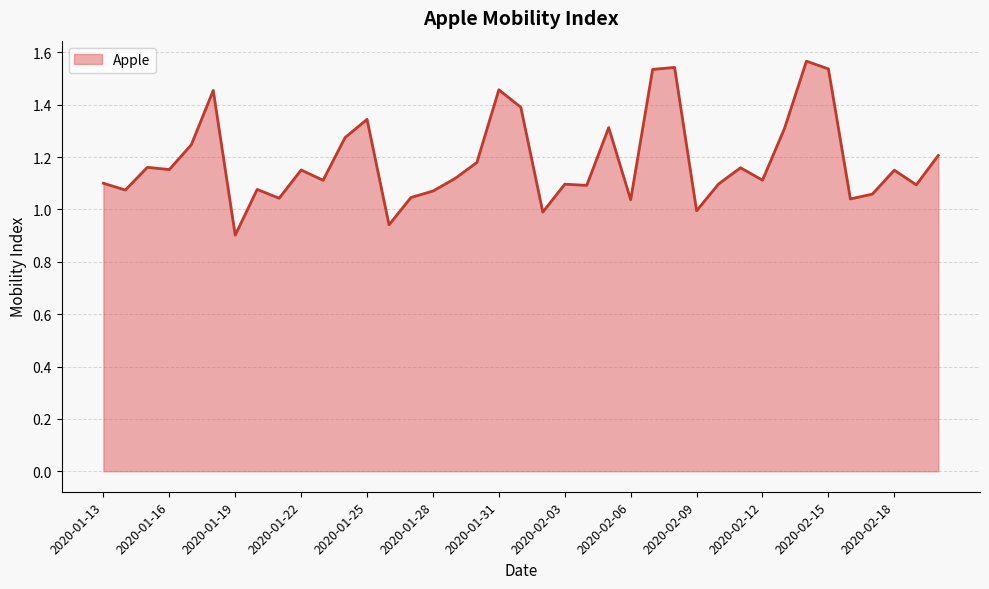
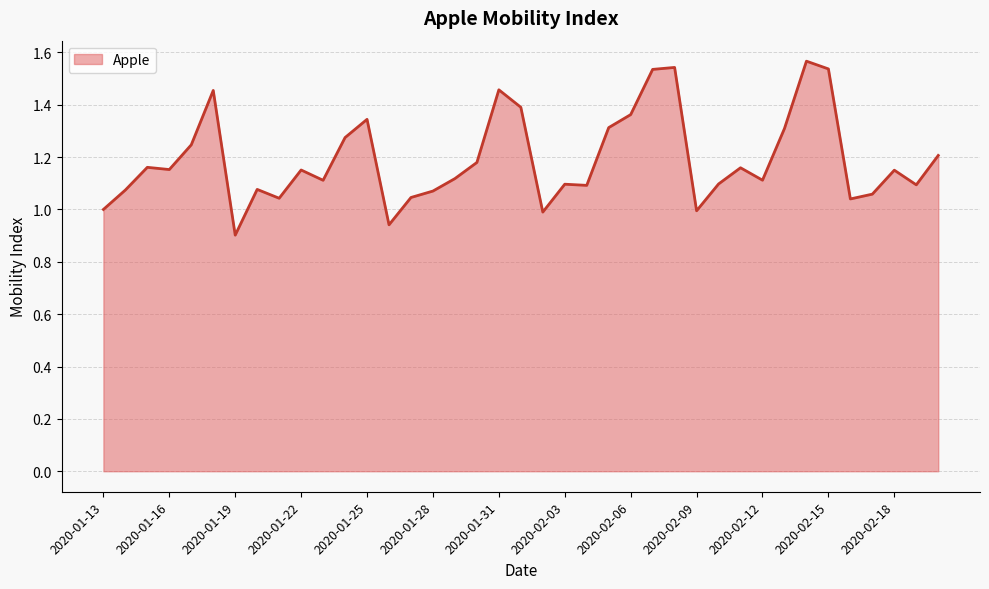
  {
-   "2020-01-13": 1.1,
+   "2020-01-13": 1.0,
    "2020-01-16": 1.15,
    "2020-01-19": 0.90,
    "2020-01-22": 1.15,
    "2020-01-25": 1.34,
    "2020-01-28": 1.07,
    "2020-01-31": 1.46,
    "2020-02-03": 1.10,
-   "2020-02-06": 1.04,
+   "2020-02-06": 1.36,
    "2020-02-09": 0.99,
    "2020-02-12": 1.11,
    "2020-02-15": 1.54,
    "2020-02-18": 1.15
  }
